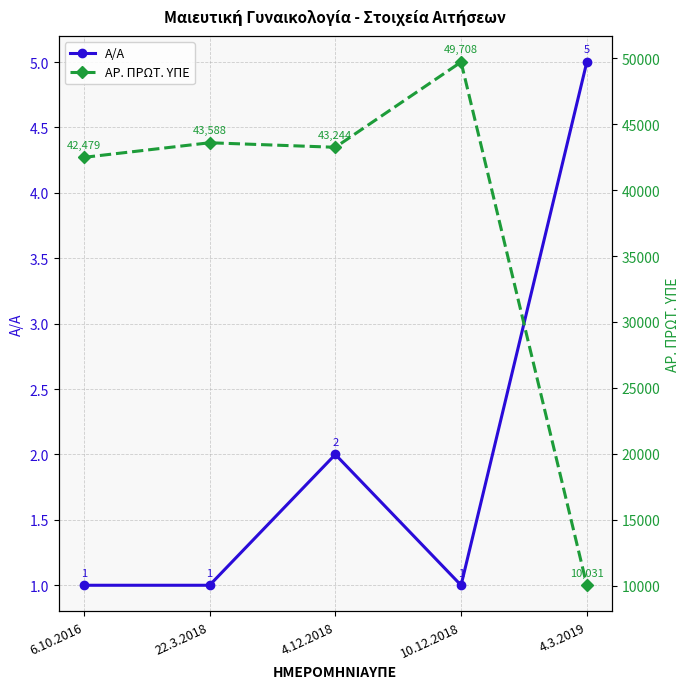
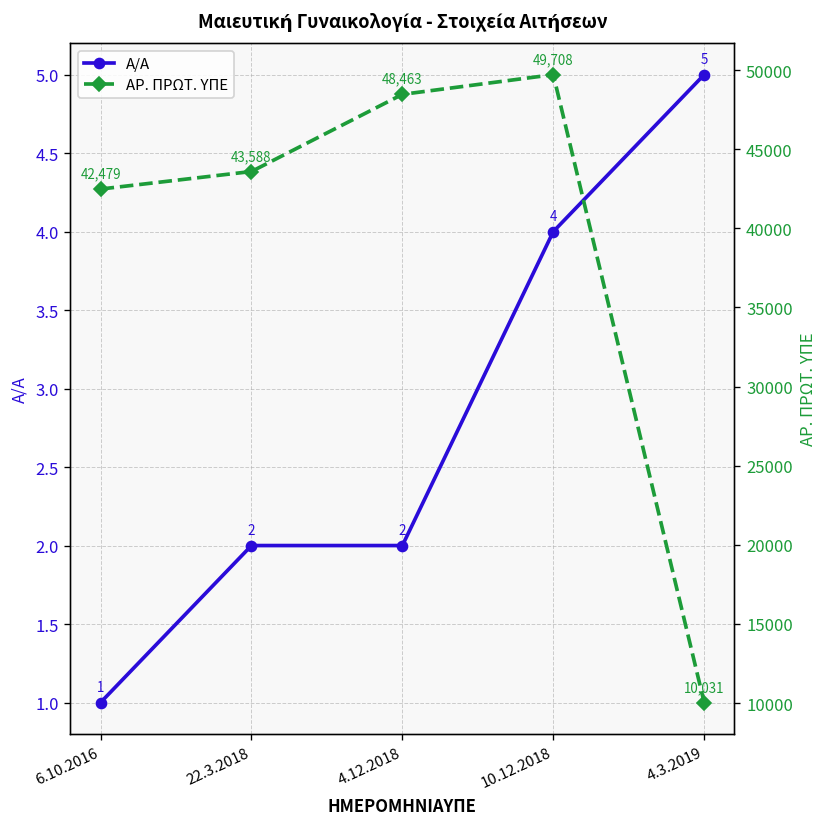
  {
    "Α/Α": {
      "6.10.2016": "1",
-     "22.3.2018": "1",
+     "22.3.2018": "2",
      "4.12.2018": "2",
-     "10.12.2018": "1",
+     "10.12.2018": "4",
      "4.3.2019": "5"
    },
    "ΑΡ. ΠΡΩΤ. ΥΠΕ": {
      "6.10.2016": "42,479",
      "22.3.2018": "43,588",
-     "4.12.2018": "43,244",
+     "4.12.2018": "48,463",
      "10.12.2018": "49,708",
      "4.3.2019": "10,031"
    }
  }
